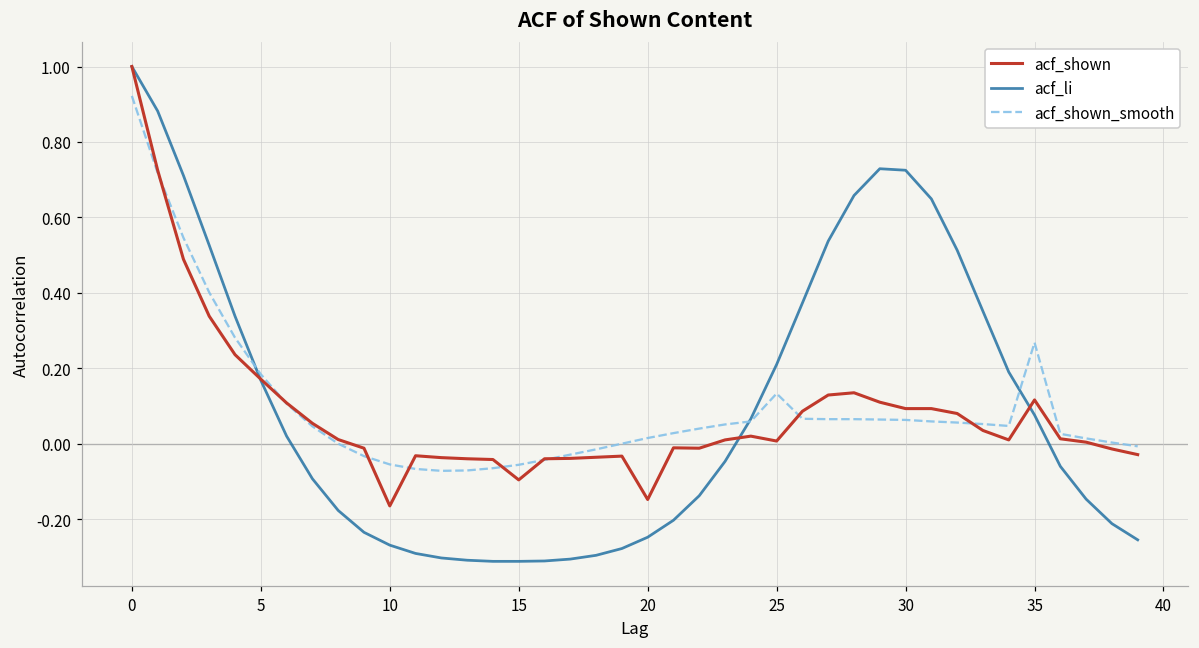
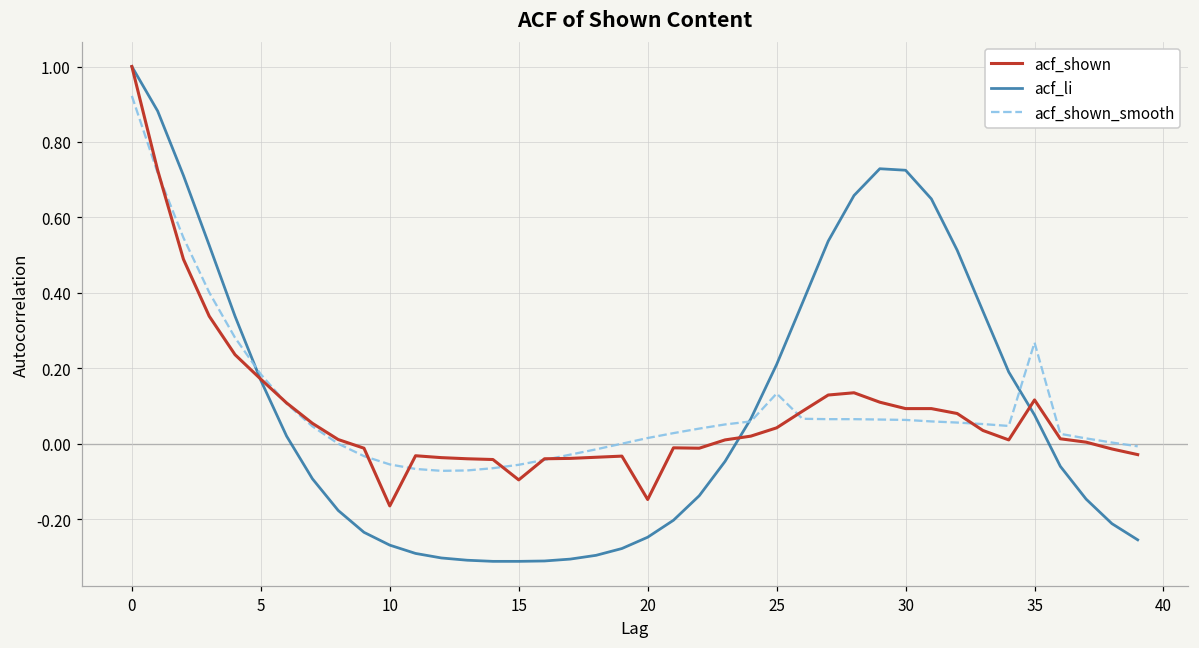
  {
    "acf_shown": {
      "10": -0.17,
      "15": -0.10,
      "20": -0.15,
-     "25": 0.01,
+     "25": 0.04,
      "30": 0.09,
      "35": 0.12
    },
    "acf_li": {
      "10": -0.27,
      "15": -0.31,
      "20": -0.25,
      "25": 0.21,
      "30": 0.73,
      "35": 0.08
    },
    "acf_shown_smooth": {
      "0": 0.92,
      "5": 0.18,
      "10": -0.06,
      "15": -0.06,
      "20": 0.02,
      "25": 0.13,
      "30": 0.06,
      "35": 0.27
    }
  }
